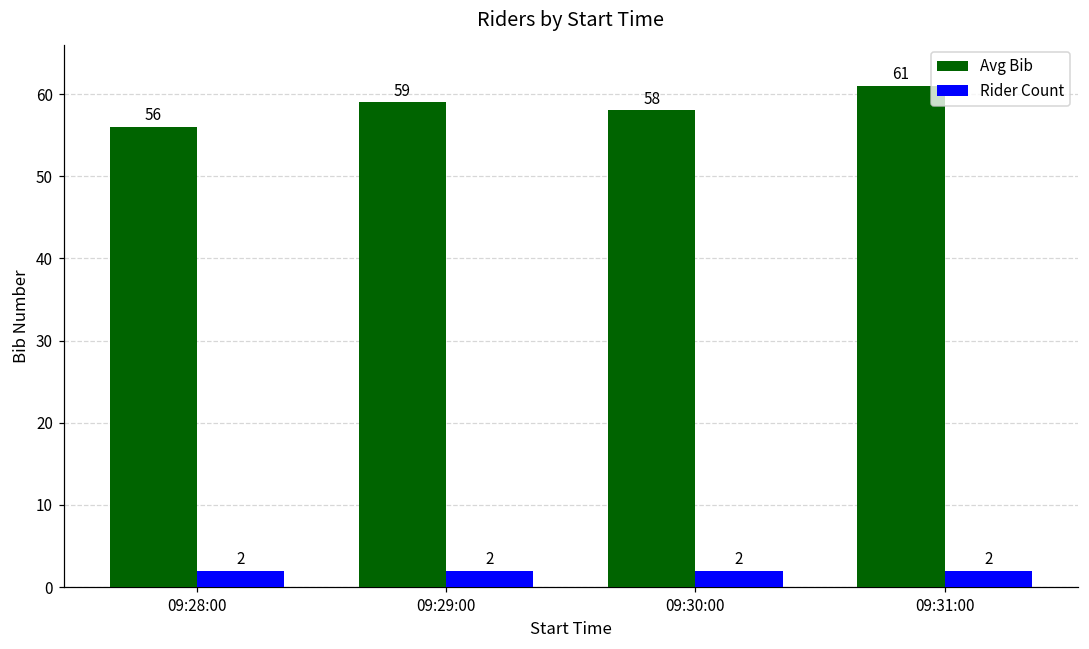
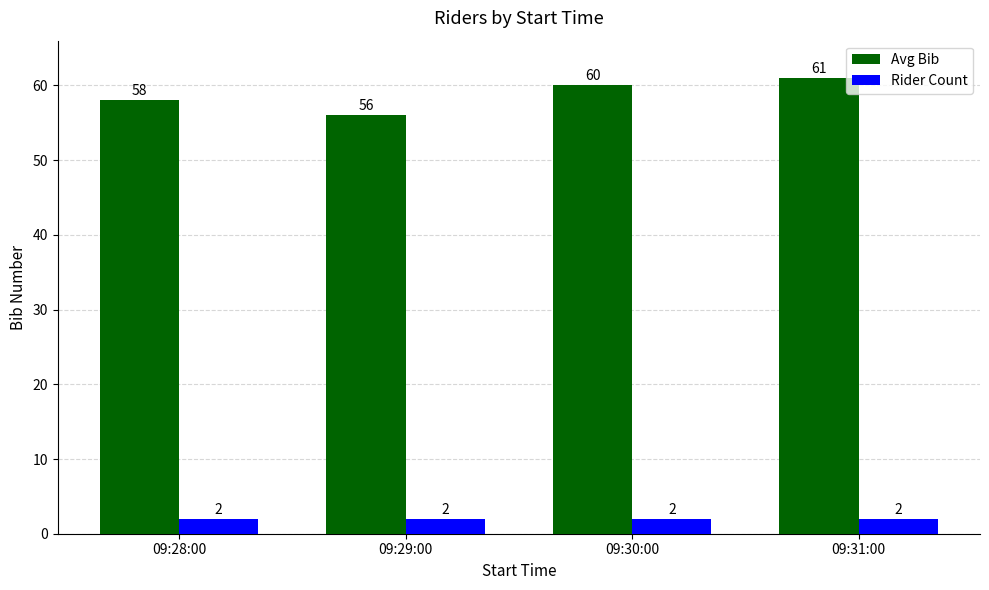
  {
    "Avg Bib": {
-     "09:28:00": 56,
-     "09:29:00": 59,
-     "09:30:00": 58,
+     "09:28:00": 58,
+     "09:29:00": 56,
+     "09:30:00": 60,
      "09:31:00": 61
    },
    "Rider Count": {
      "09:28:00": 2,
      "09:29:00": 2,
      "09:30:00": 2,
      "09:31:00": 2
    }
  }
